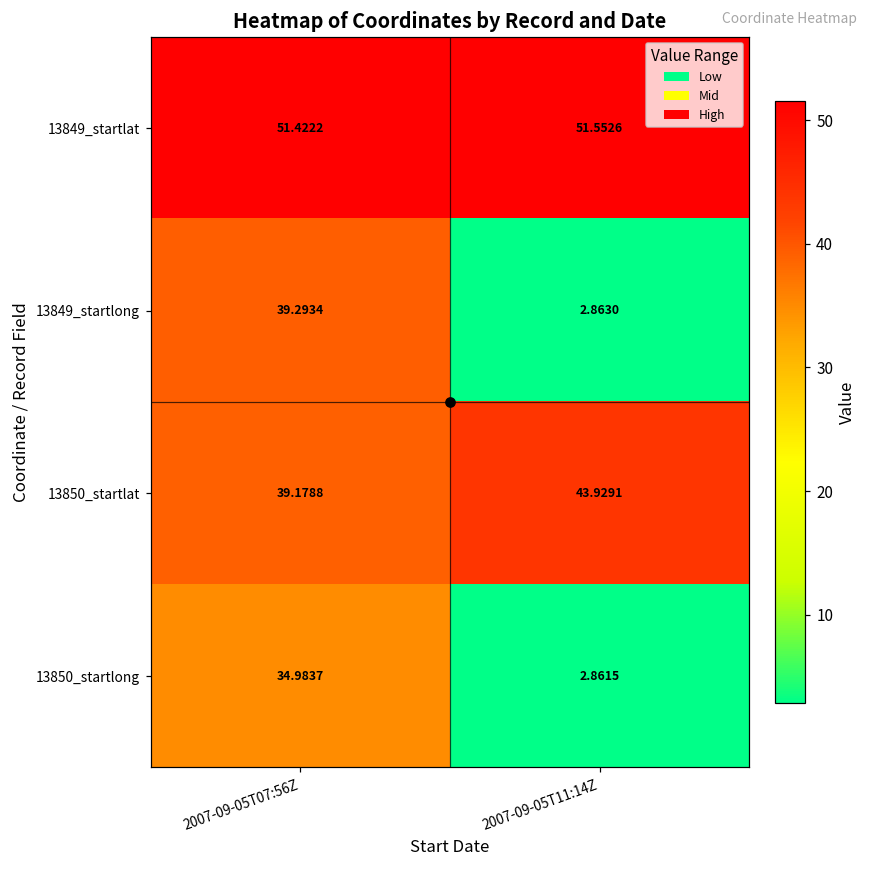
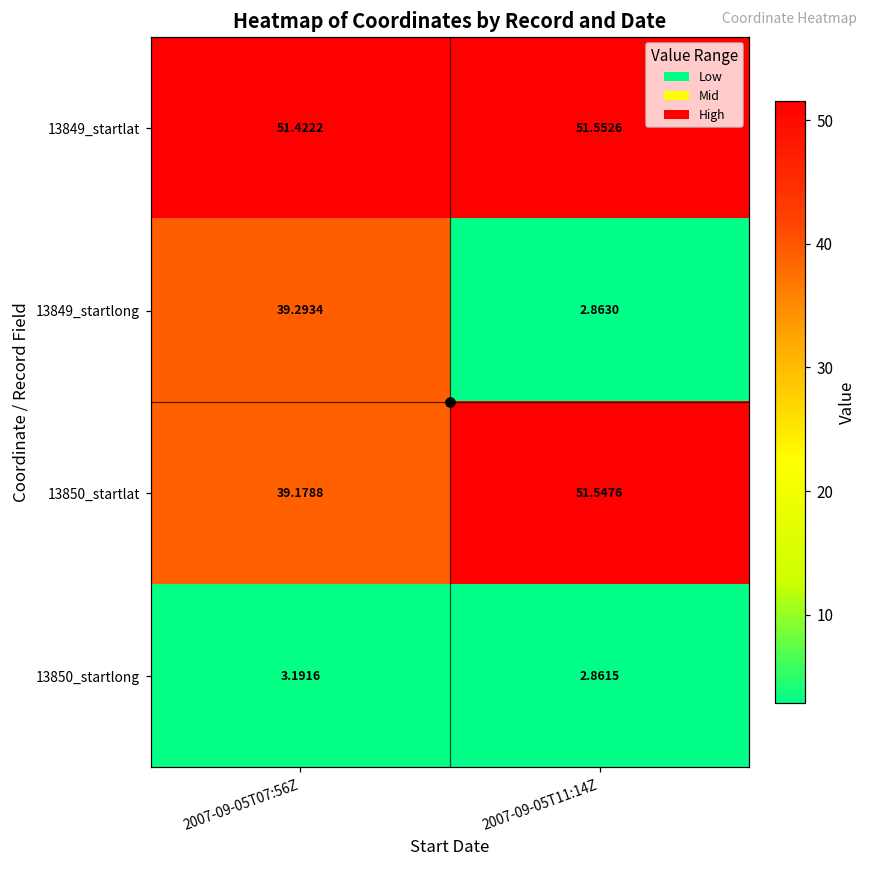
  {
    "13849_startlat": {
      "2007-09-05T07:56Z": 51.4222,
      "2007-09-05T11:14Z": 51.5526
    },
    "13849_startlong": {
      "2007-09-05T07:56Z": 39.2934,
      "2007-09-05T11:14Z": 2.8630
    },
    "13850_startlat": {
      "2007-09-05T07:56Z": 39.1788,
-     "2007-09-05T11:14Z": 43.9291
+     "2007-09-05T11:14Z": 51.5476
    },
    "13850_startlong": {
-     "2007-09-05T07:56Z": 34.9837,
+     "2007-09-05T07:56Z": 3.1916,
      "2007-09-05T11:14Z": 2.8615
    }
  }
